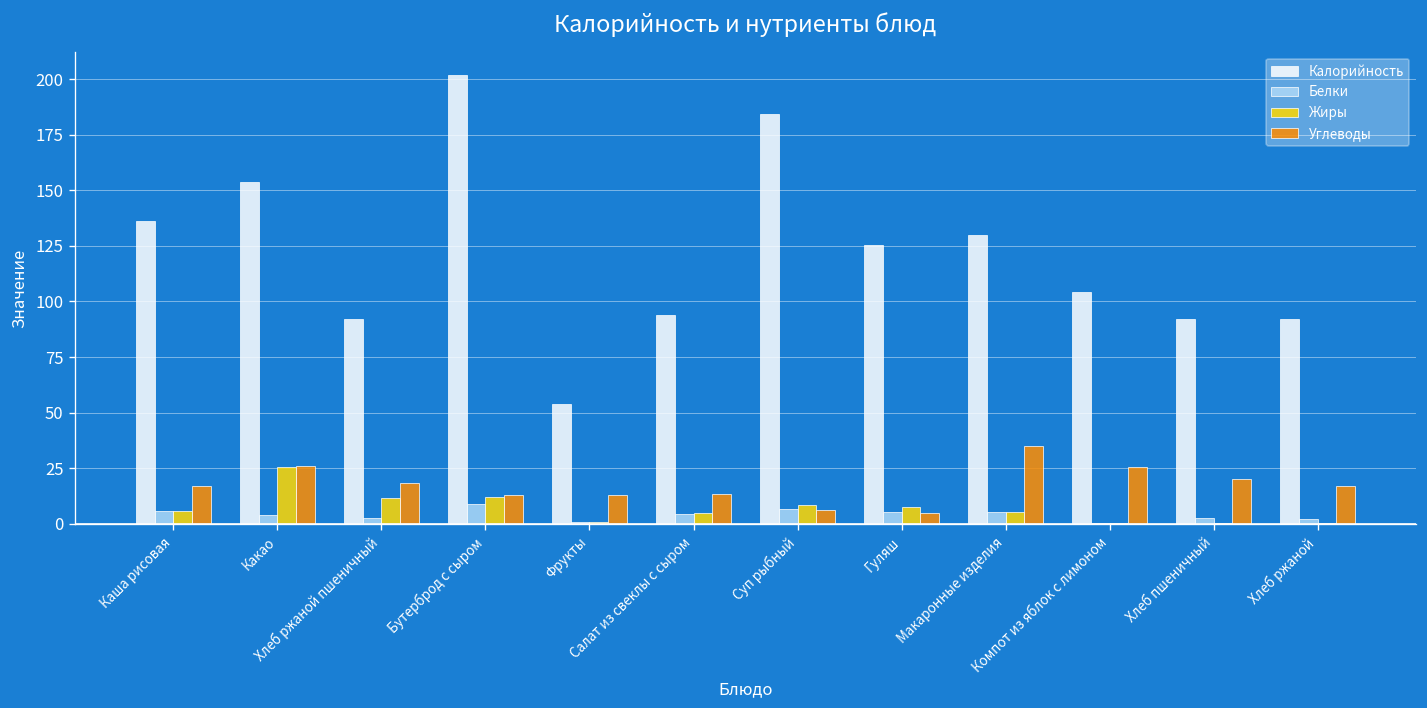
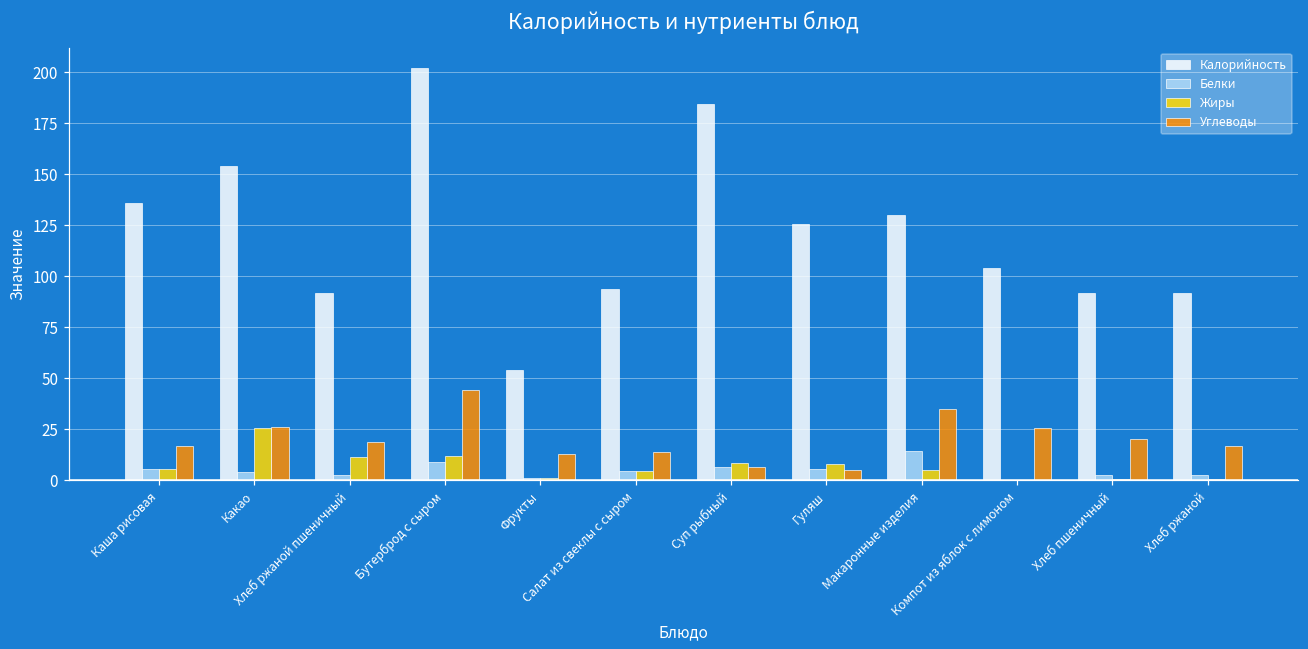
  {
    "Калорийность": {
      "Каша рисовая": 136,
      "Какао": 154,
      "Хлеб ржаной пшеничный": 92,
      "Бутерброд с сыром": 202,
      "Фрукты": 54,
      "Салат из свеклы с сыром": 94,
      "Суп рыбный": 184,
      "Гуляш": 125,
      "Макаронные изделия": 130,
      "Компот из яблок с лимоном": 104,
      "Хлеб пшеничный": 92,
      "Хлеб ржаной": 92
    },
    "Белки": {
      "Каша рисовая": 6,
      "Какао": 4,
      "Хлеб ржаной пшеничный": 2,
      "Бутерброд с сыром": 9,
      "Салат из свеклы с сыром": 5,
      "Суп рыбный": 7,
      "Гуляш": 5,
-     "Макаронные изделия": 6,
+     "Макаронные изделия": 15,
      "Хлеб пшеничный": 2,
      "Хлеб ржаной": 2
    },
    "Жиры": {
      "Каша рисовая": 6,
      "Какао": 26,
      "Хлеб ржаной пшеничный": 12,
      "Бутерброд с сыром": 12,
      "Салат из свеклы с сыром": 5,
      "Суп рыбный": 8,
      "Гуляш": 8,
      "Макаронные изделия": 5
    },
    "Углеводы": {
      "Каша рисовая": 17,
      "Какао": 26,
      "Хлеб ржаной пшеничный": 19,
-     "Бутерброд с сыром": 13,
+     "Бутерброд с сыром": 44,
      "Фрукты": 13,
      "Салат из свеклы с сыром": 14,
      "Суп рыбный": 6,
      "Гуляш": 5,
      "Макаронные изделия": 35,
      "Компот из яблок с лимоном": 25,
      "Хлеб пшеничный": 20,
      "Хлеб ржаной": 17
    }
  }
